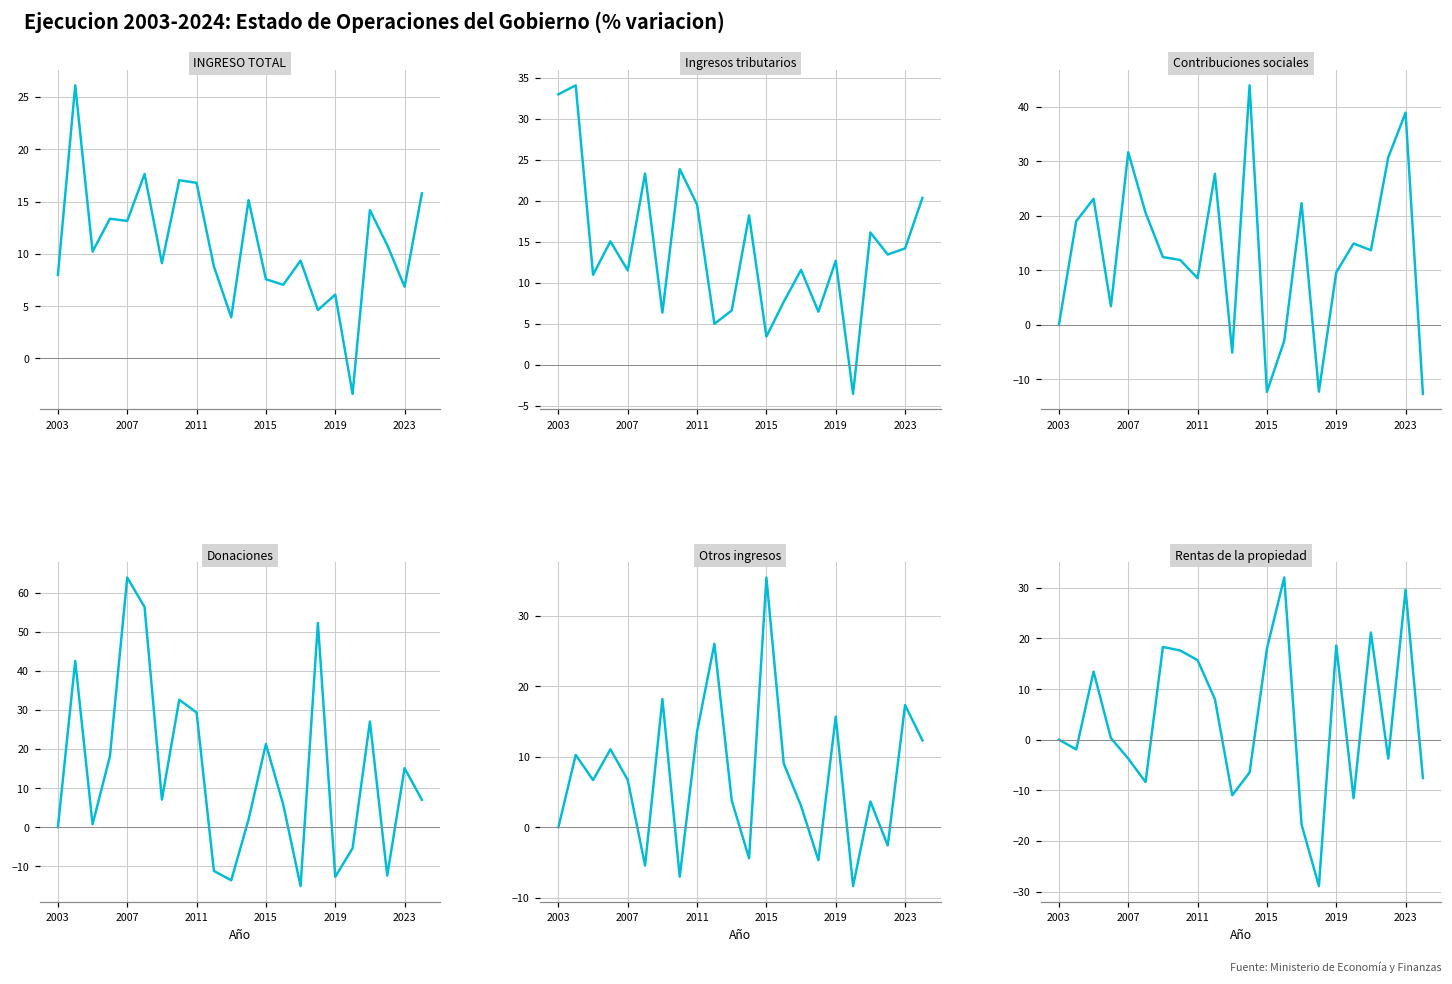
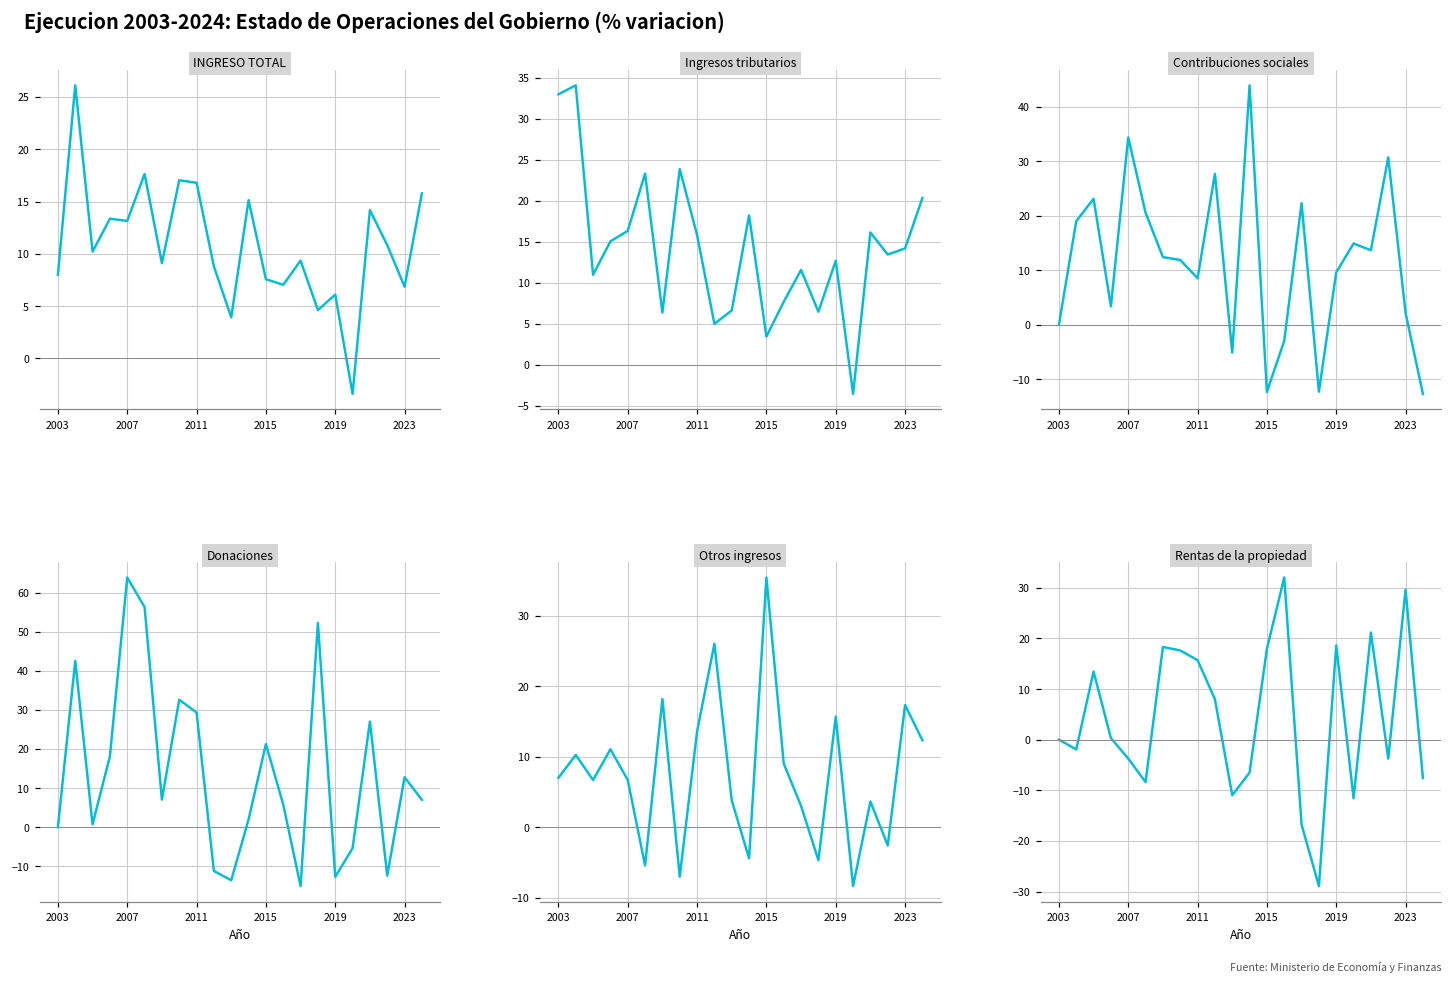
  {
    "INGRESO TOTAL": {
      "2003": 8,
      "2007": 13,
      "2011": 17,
      "2015": 8,
      "2019": 6,
      "2023": 7
    },
    "Ingresos tributarios": {
      "2003": 33,
-     "2007": 12,
-     "2011": 20,
+     "2007": 16,
+     "2011": 16,
      "2015": 3,
      "2019": 13,
      "2023": 14
    },
    "Contribuciones sociales": {
      "2003": 0,
-     "2007": 32,
+     "2007": 34,
      "2011": 9,
      "2015": -12,
      "2019": 10,
-     "2023": 39
+     "2023": 2
    },
    "Donaciones": {
      "2003": 0,
      "2007": 64,
      "2011": 29,
      "2015": 21,
      "2019": -13,
-     "2023": 15
+     "2023": 13
    },
    "Otros ingresos": {
-     "2003": 0,
+     "2003": 7,
      "2007": 7,
      "2011": 14,
      "2015": 35,
      "2019": 16,
      "2023": 17
    },
    "Rentas de la propiedad": {
      "2003": 0,
      "2007": -4,
      "2011": 16,
      "2015": 18,
      "2019": 19,
      "2023": 30
    }
  }
